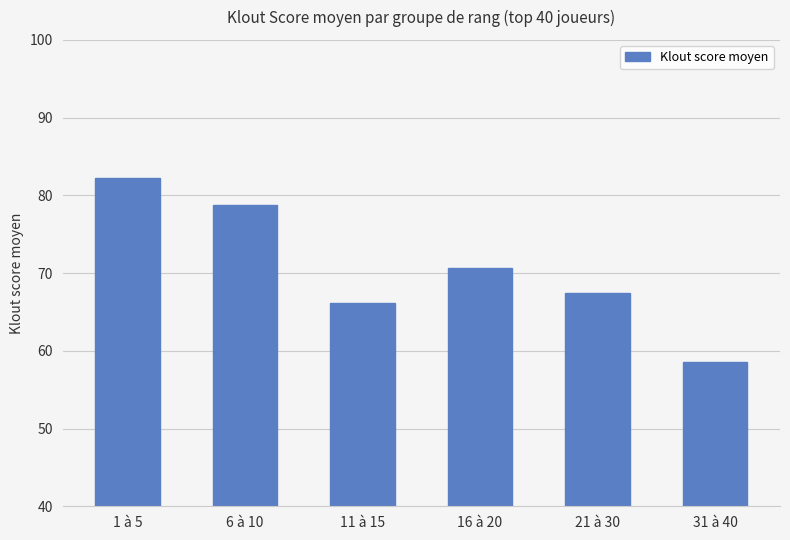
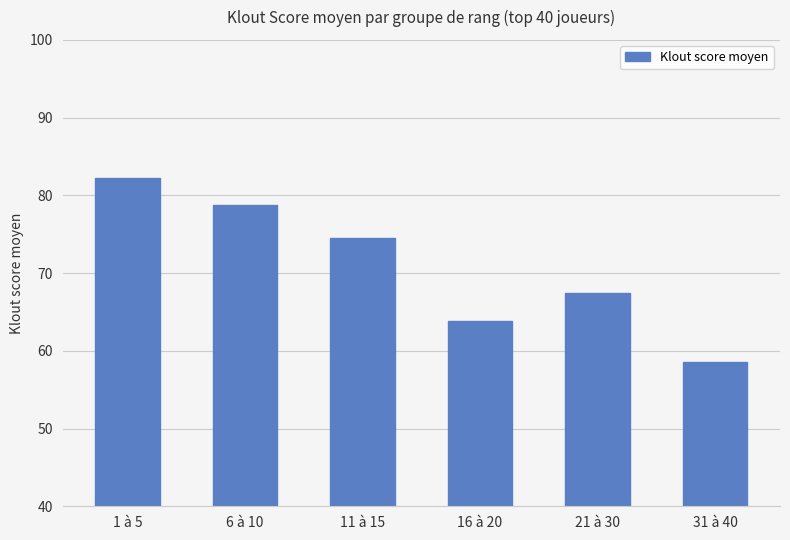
  {
    "1 à 5": 82,
    "6 à 10": 79,
-   "11 à 15": 66,
-   "16 à 20": 71,
+   "11 à 15": 75,
+   "16 à 20": 64,
    "21 à 30": 67,
    "31 à 40": 59
  }
